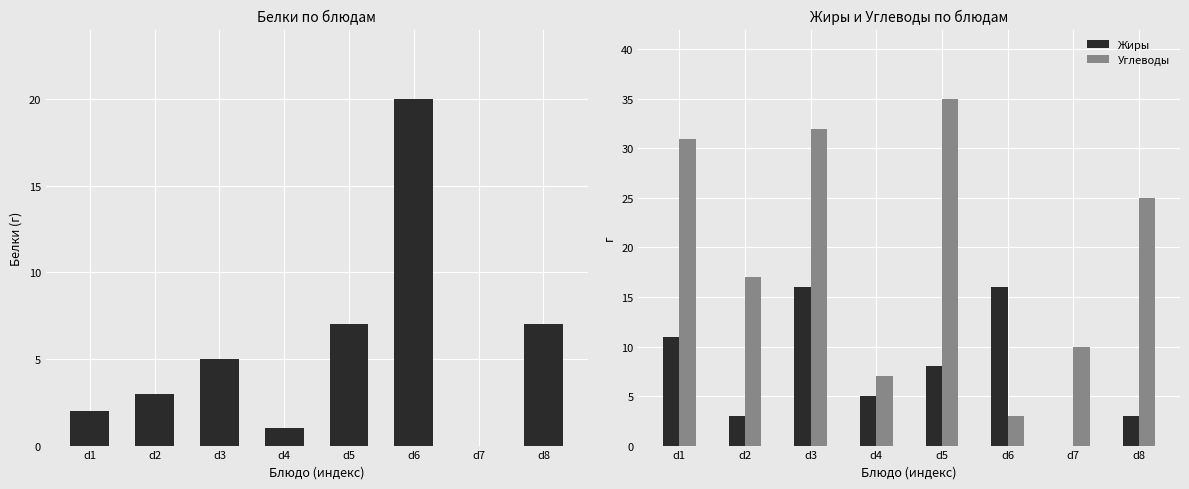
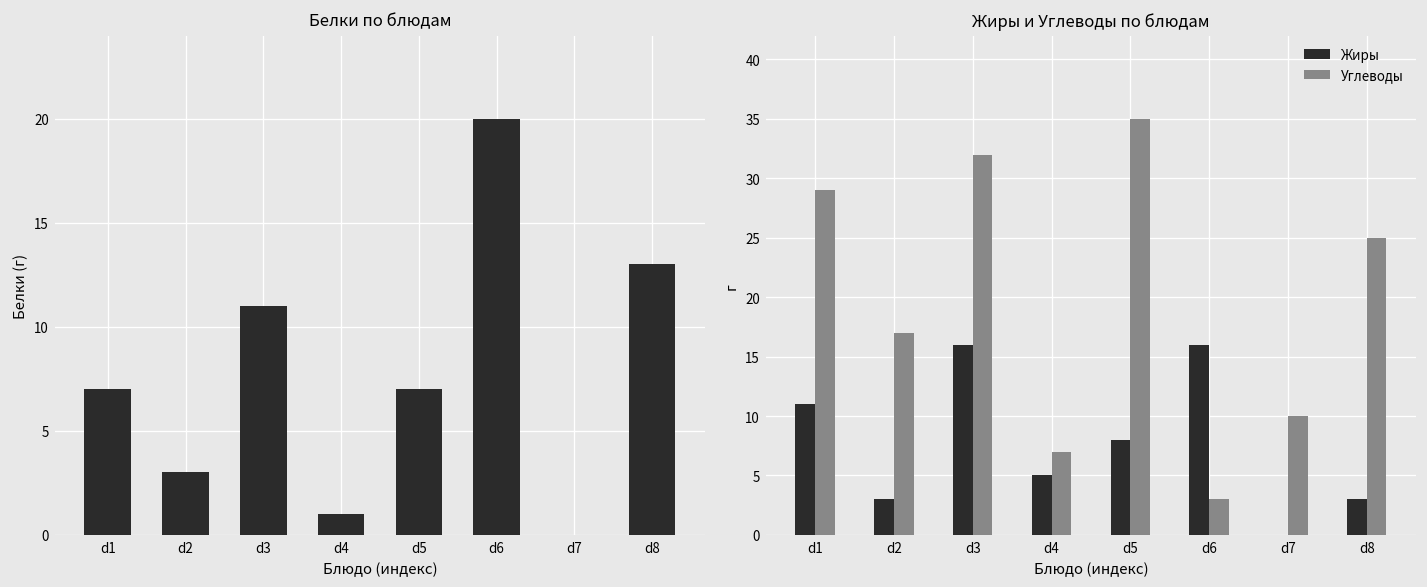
  {
    "Белки по блюдам": {
-     "d1": 2,
+     "d1": 7,
      "d2": 3,
-     "d3": 5,
+     "d3": 11,
      "d4": 1,
      "d5": 7,
      "d6": 20,
      "d7": 0,
-     "d8": 7
+     "d8": 13
    },
    "Жиры и Углеводы по блюдам": {
      "Жиры": {
        "d1": 11,
        "d2": 3,
        "d3": 16,
        "d4": 5,
        "d5": 8,
        "d6": 16,
        "d7": 0,
        "d8": 3
      },
      "Углеводы": {
-       "d1": 31,
+       "d1": 29,
        "d2": 17,
        "d3": 32,
        "d4": 7,
        "d5": 35,
        "d6": 3,
        "d7": 10,
        "d8": 25
      }
    }
  }
